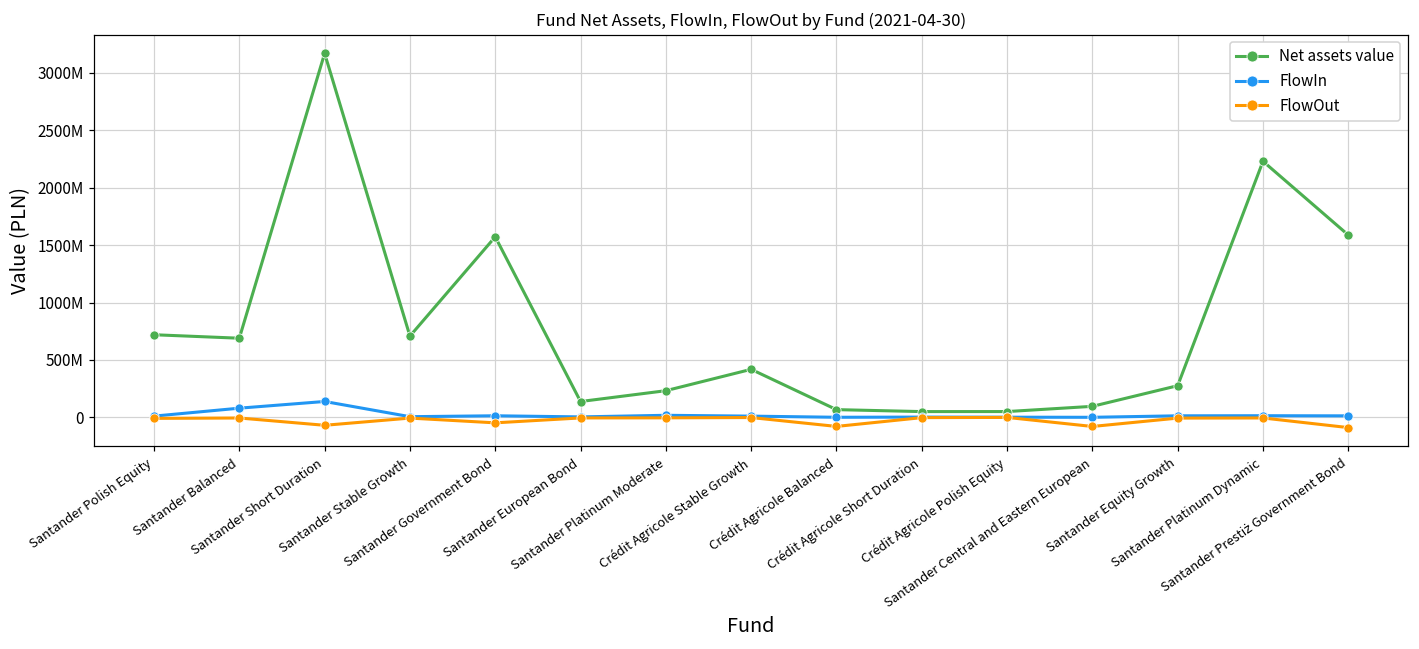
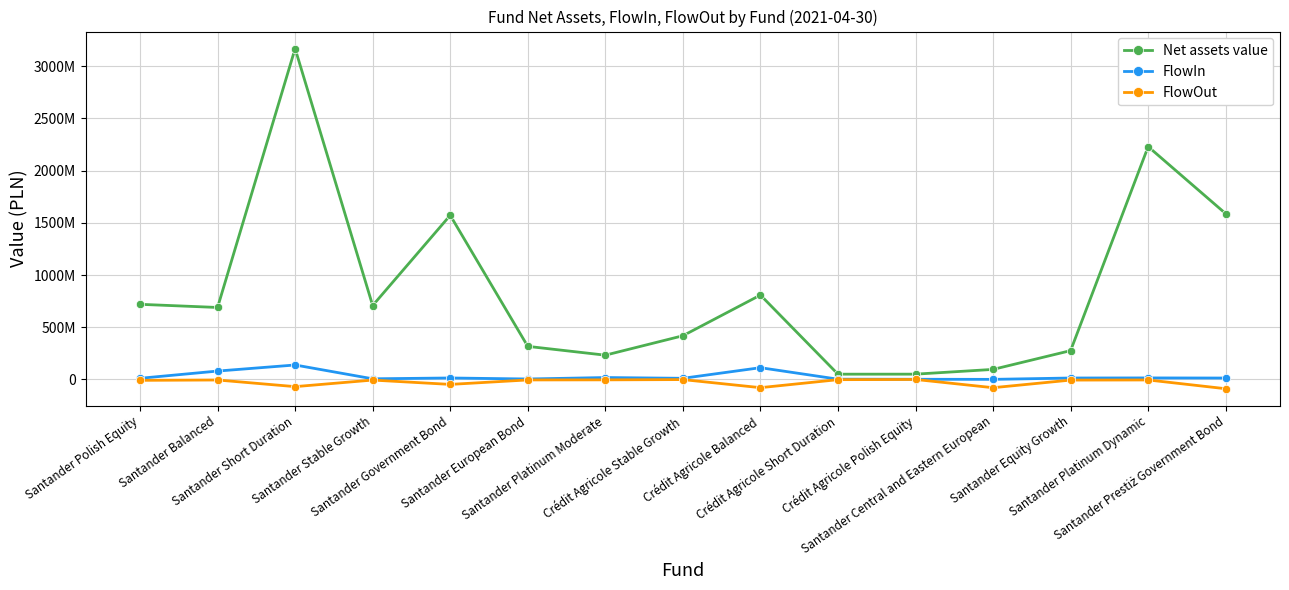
  {
    "Net assets value": {
      "Santander Polish Equity": 720000000,
      "Santander Balanced": 690000000,
      "Santander Short Duration": 3170000000,
      "Santander Stable Growth": 710000000,
      "Santander Government Bond": 1570000000,
-     "Santander European Bond": 140000000,
+     "Santander European Bond": 320000000,
      "Santander Platinum Moderate": 230000000,
      "Crédit Agricole Stable Growth": 420000000,
-     "Crédit Agricole Balanced": 70000000,
+     "Crédit Agricole Balanced": 810000000,
      "Crédit Agricole Short Duration": 50000000,
      "Crédit Agricole Polish Equity": 50000000,
      "Santander Central and Eastern European": 100000000,
      "Santander Equity Growth": 280000000,
      "Santander Platinum Dynamic": 2230000000,
      "Santander Prestiż Government Bond": 1590000000
    },
    "FlowIn": {
      "Santander Balanced": 80000000,
      "Santander Short Duration": 140000000,
      "Santander Government Bond": 10000000,
-     "Crédit Agricole Balanced": 0,
+     "Crédit Agricole Balanced": 110000000,
      "Santander Central and Eastern European": 0,
      "Santander Prestiż Government Bond": 10000000
    },
    "FlowOut": {
      "Santander Balanced": -10000000,
      "Santander Short Duration": -70000000,
      "Santander Government Bond": -50000000,
      "Crédit Agricole Balanced": -80000000,
      "Santander Central and Eastern European": -80000000,
      "Santander Prestiż Government Bond": -90000000
    }
  }
